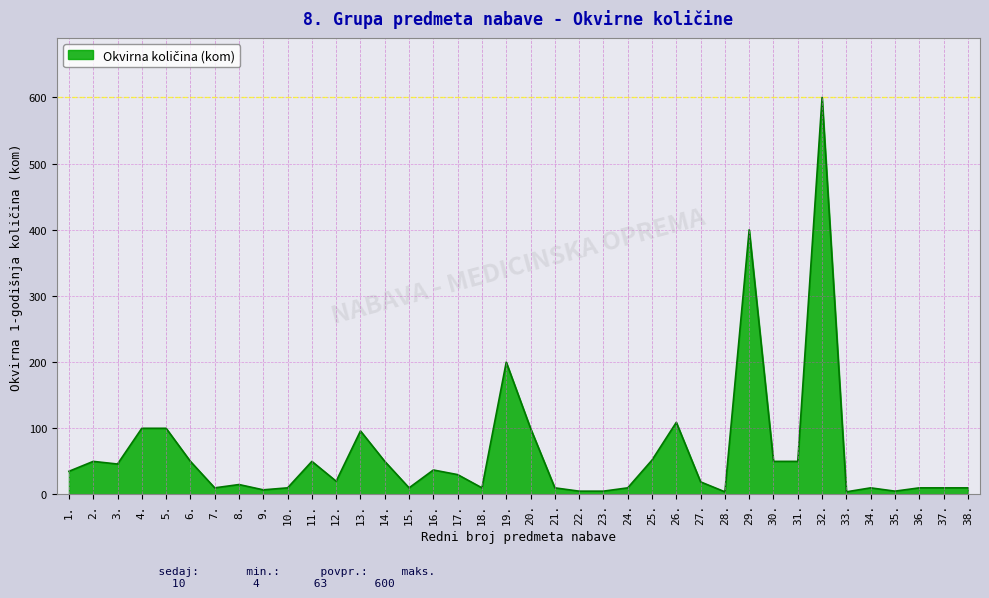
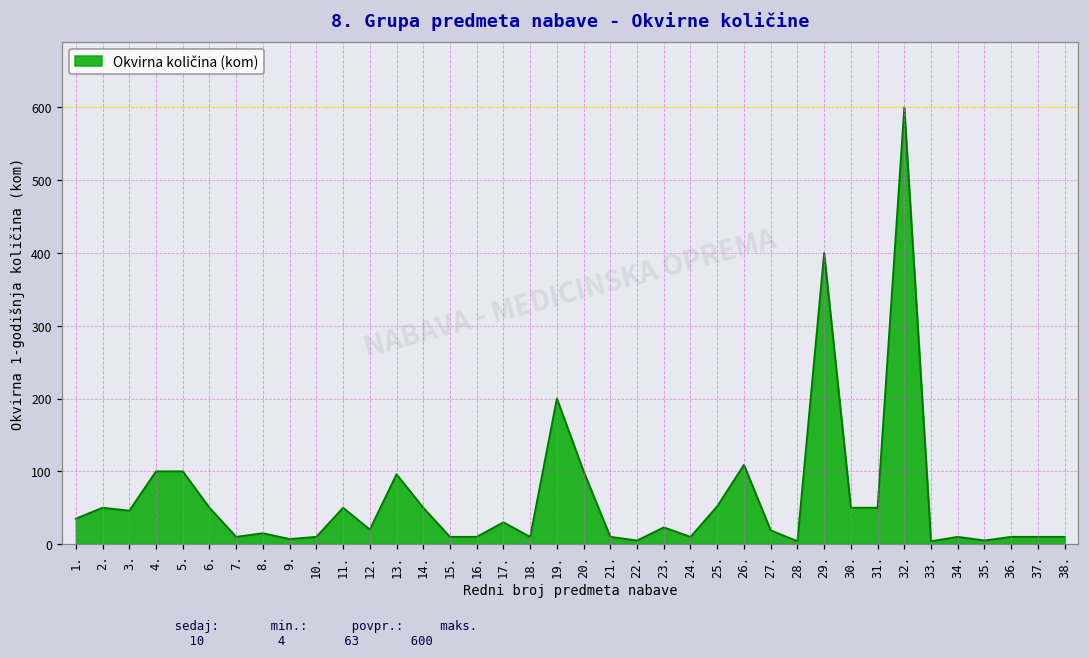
  {
    "1.": 40,
    "2.": 50,
    "3.": 50,
    "4.": 100,
    "5.": 100,
    "6.": 50,
    "7.": 10,
    "8.": 20,
    "9.": 10,
    "10.": 10,
    "11.": 50,
    "12.": 20,
    "13.": 100,
    "14.": 50,
    "15.": 10,
-   "16.": 40,
+   "16.": 10,
    "17.": 30,
    "18.": 10,
    "19.": 200,
    "20.": 100,
    "21.": 10,
    "22.": 10,
-   "23.": 10,
+   "23.": 20,
    "24.": 10,
    "25.": 50,
    "26.": 110,
    "27.": 20,
    "28.": 0,
    "29.": 400,
    "30.": 50,
    "31.": 50,
    "32.": 600,
    "33.": 0,
    "34.": 10,
    "35.": 10,
    "36.": 10,
    "37.": 10,
    "38.": 10
  }
